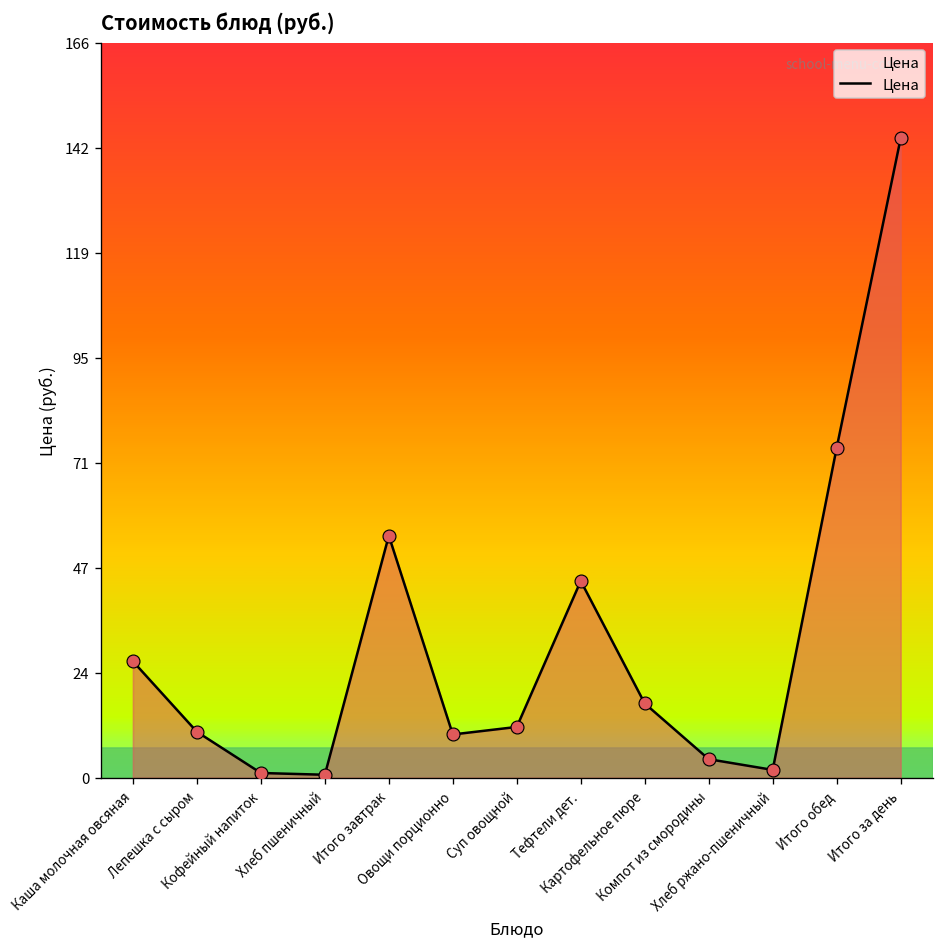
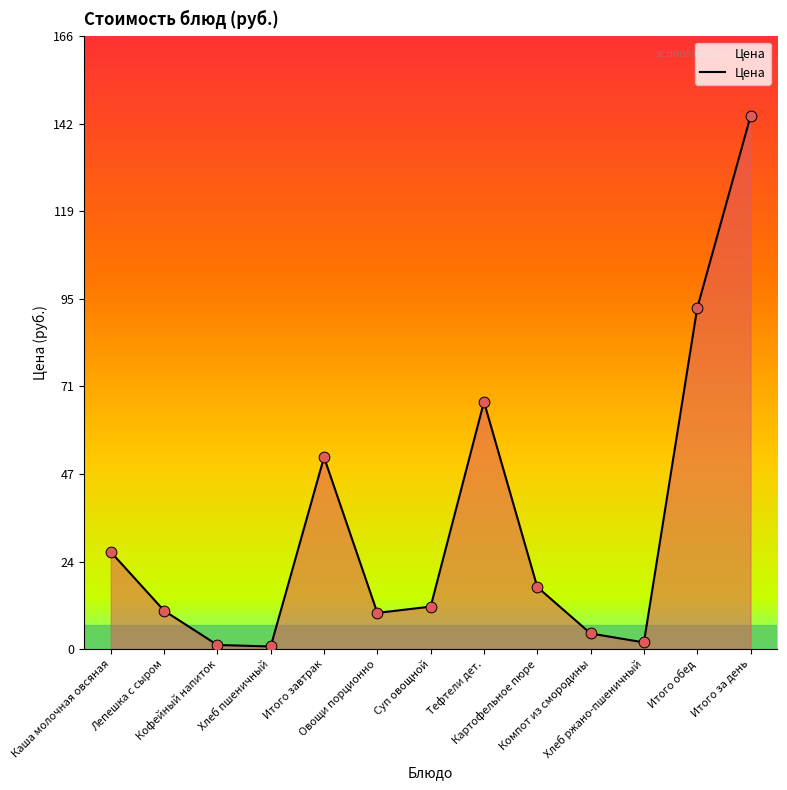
  {
    "Каша молочная овсяная": 26,
    "Лепешка с сыром": 10,
-   "Итого завтрак": 55,
+   "Итого завтрак": 52,
    "Овощи порционно": 10,
    "Суп овощной": 12,
-   "Тефтели дет.": 44,
+   "Тефтели дет.": 67,
    "Картофельное пюре": 17,
-   "Итого обед": 75,
+   "Итого обед": 92,
    "Итого за день": 144
  }
